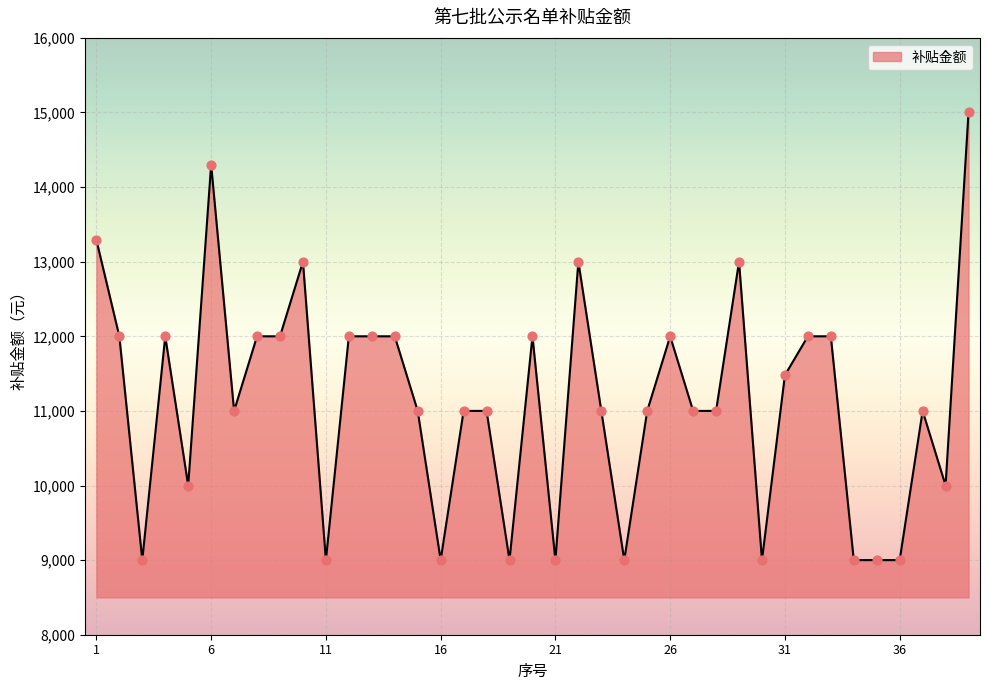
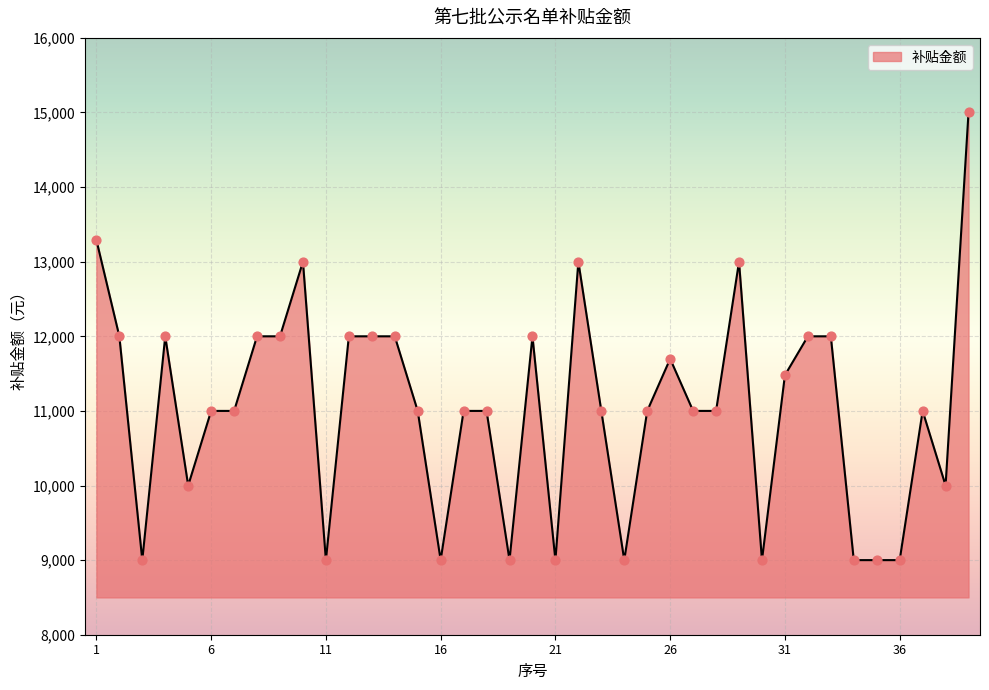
  {
    "1": "13,300",
-   "6": "14,300",
+   "6": "11,000",
    "11": "9,000",
    "16": "9,000",
    "21": "9,000",
-   "26": "12,000",
+   "26": "11,700",
    "31": "11,500",
    "36": "9,000"
  }
